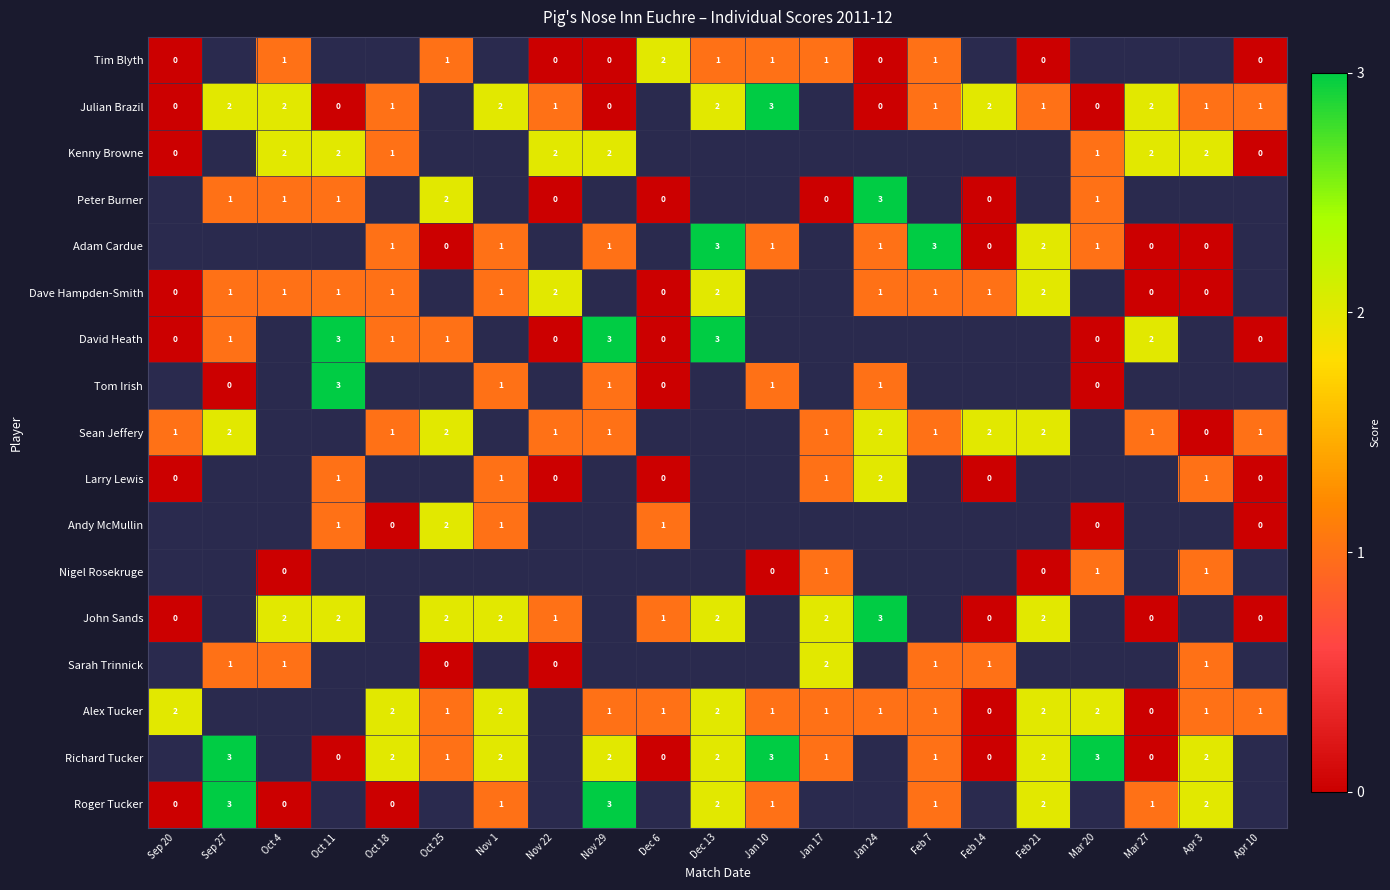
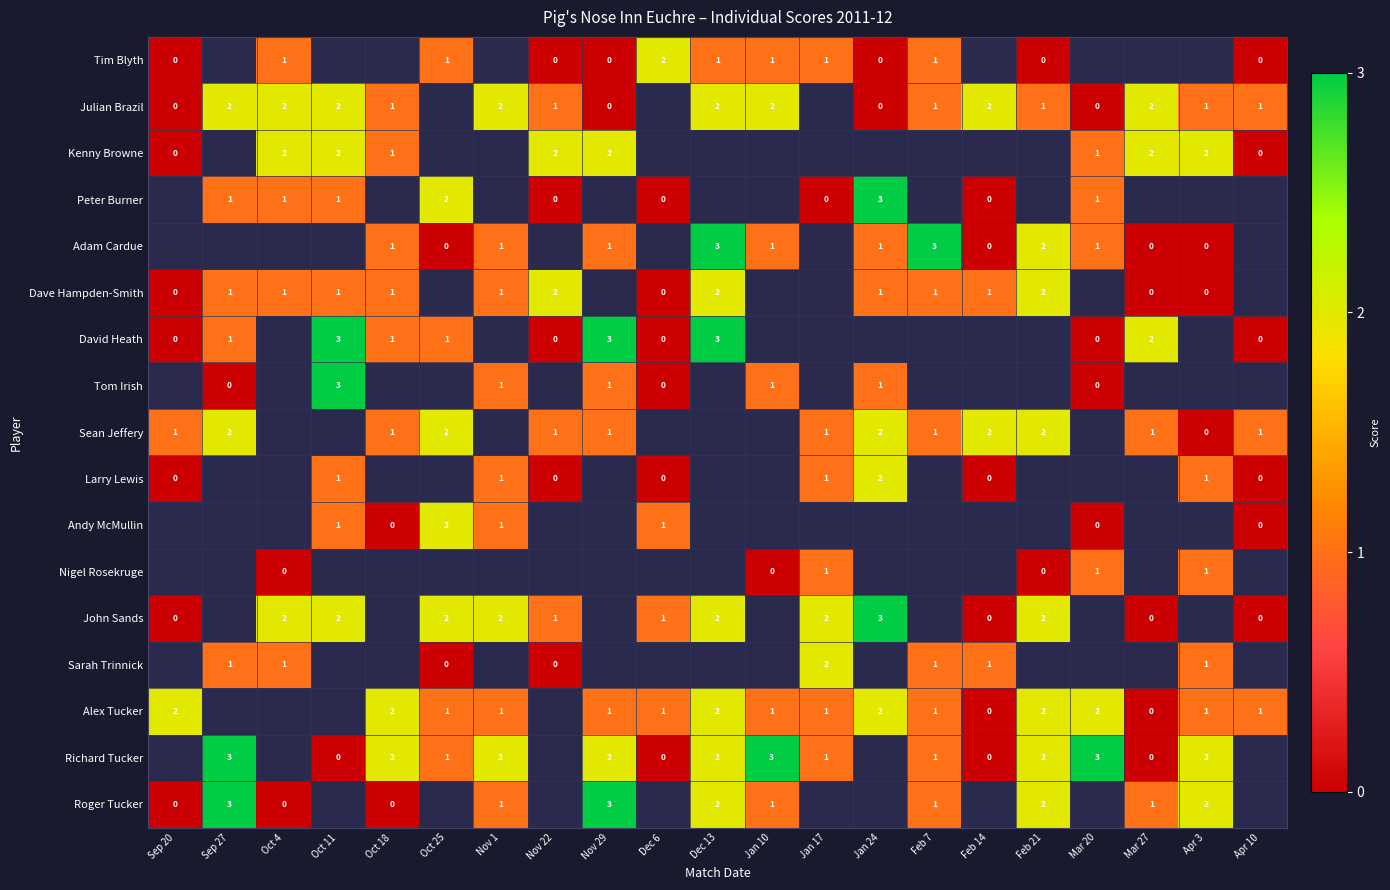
  {
    "Julian Brazil": {
      "Sep 20": 0,
      "Sep 27": 2,
      "Oct 4": 2,
-     "Oct 11": 0,
+     "Oct 11": 2,
      "Oct 18": 1,
      "Nov 1": 2,
      "Nov 22": 1,
      "Nov 29": 0,
      "Dec 13": 2,
-     "Jan 10": 3,
+     "Jan 10": 2,
      "Jan 24": 0,
      "Feb 7": 1,
      "Feb 14": 2,
      "Feb 21": 1,
      "Mar 20": 0,
      "Mar 27": 2,
      "Apr 3": 1,
      "Apr 10": 1
    },
    "Alex Tucker": {
      "Sep 20": 2,
      "Oct 18": 2,
      "Oct 25": 1,
-     "Nov 1": 2,
+     "Nov 1": 1,
      "Nov 29": 1,
      "Dec 6": 1,
      "Dec 13": 2,
      "Jan 10": 1,
      "Jan 17": 1,
-     "Jan 24": 1,
+     "Jan 24": 2,
      "Feb 7": 1,
      "Feb 14": 0,
      "Feb 21": 2,
      "Mar 20": 2,
      "Mar 27": 0,
      "Apr 3": 1,
      "Apr 10": 1
    }
  }
